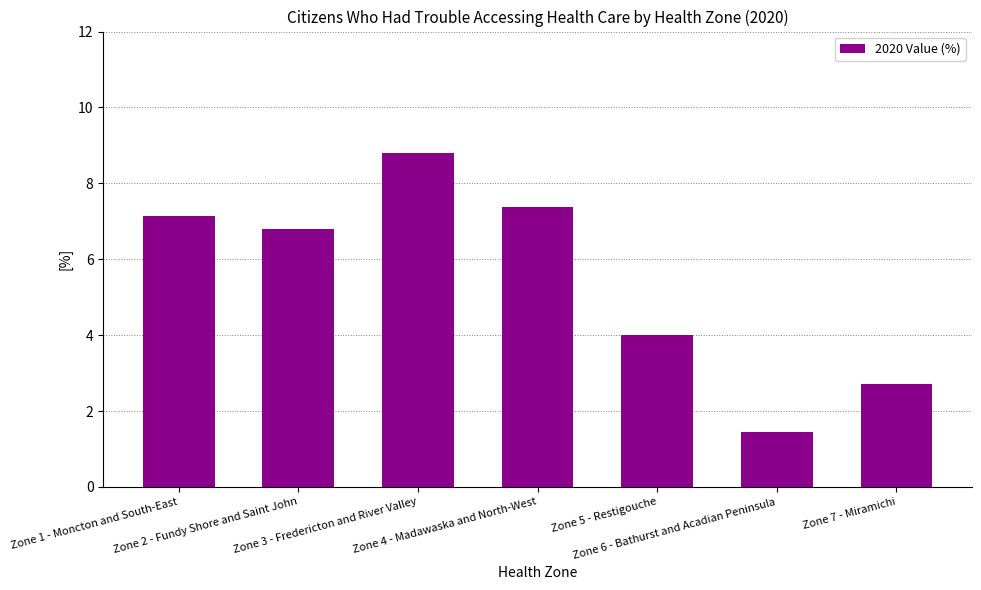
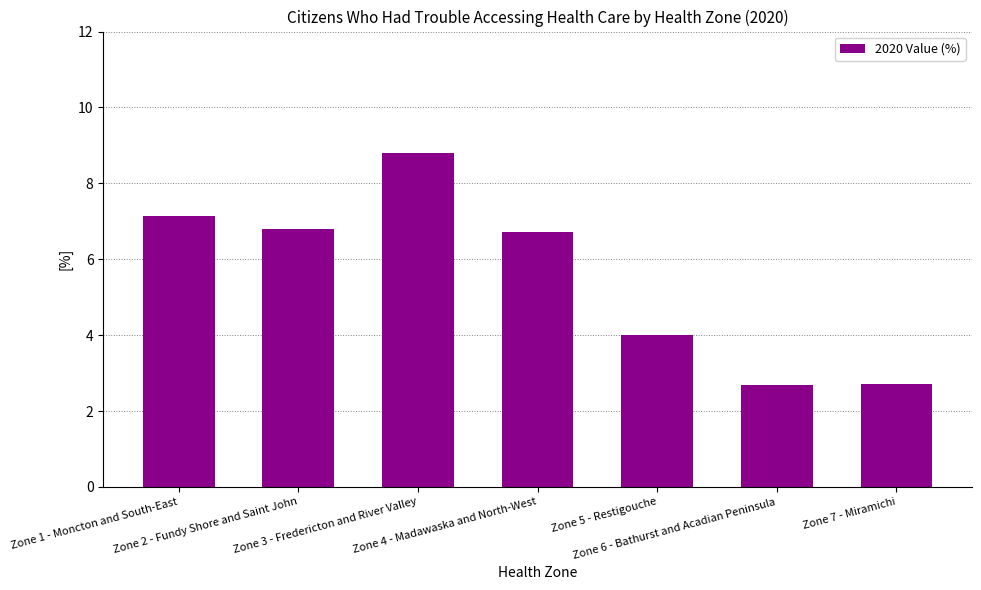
  {
    "Zone 1 - Moncton and South-East": 7.1,
    "Zone 2 - Fundy Shore and Saint John": 6.8,
    "Zone 3 - Fredericton and River Valley": 8.8,
-   "Zone 4 - Madawaska and North-West": 7.4,
+   "Zone 4 - Madawaska and North-West": 6.7,
    "Zone 5 - Restigouche": 4.0,
-   "Zone 6 - Bathurst and Acadian Peninsula": 1.4,
+   "Zone 6 - Bathurst and Acadian Peninsula": 2.7,
    "Zone 7 - Miramichi": 2.7
  }
